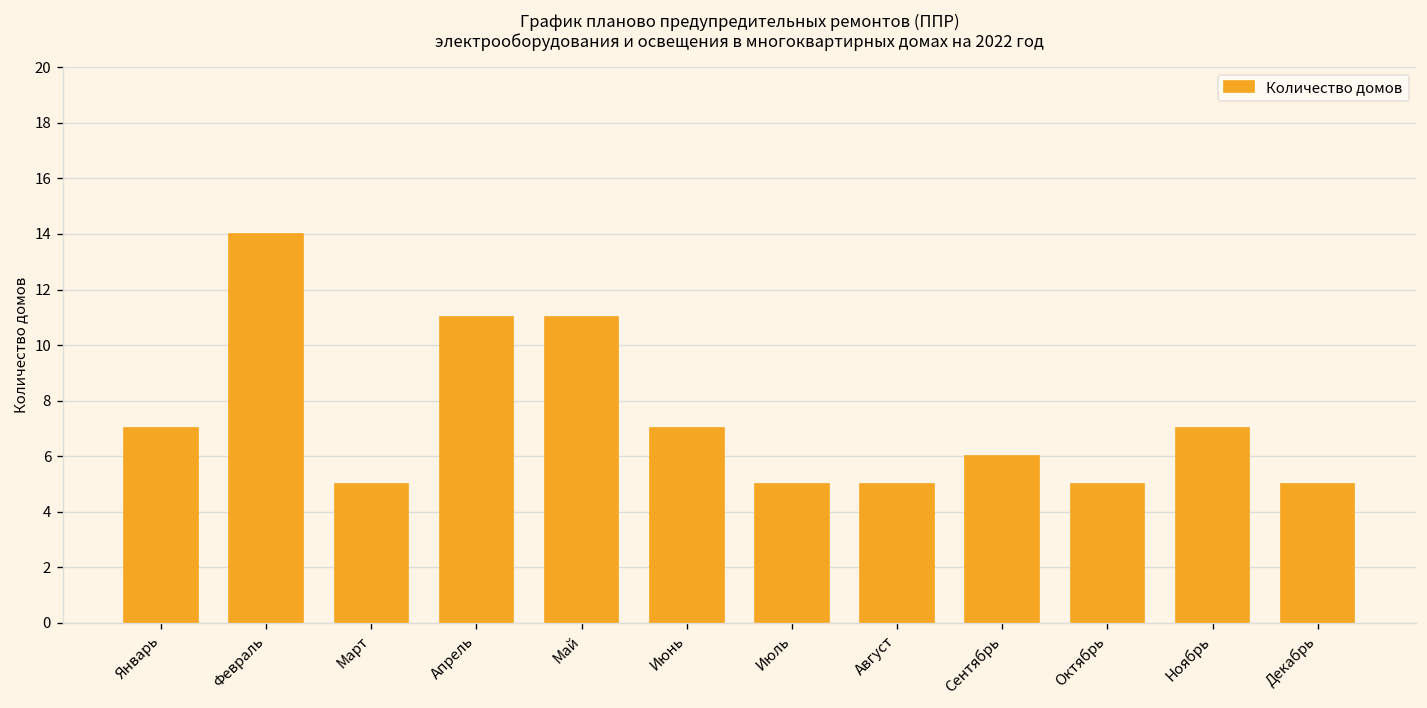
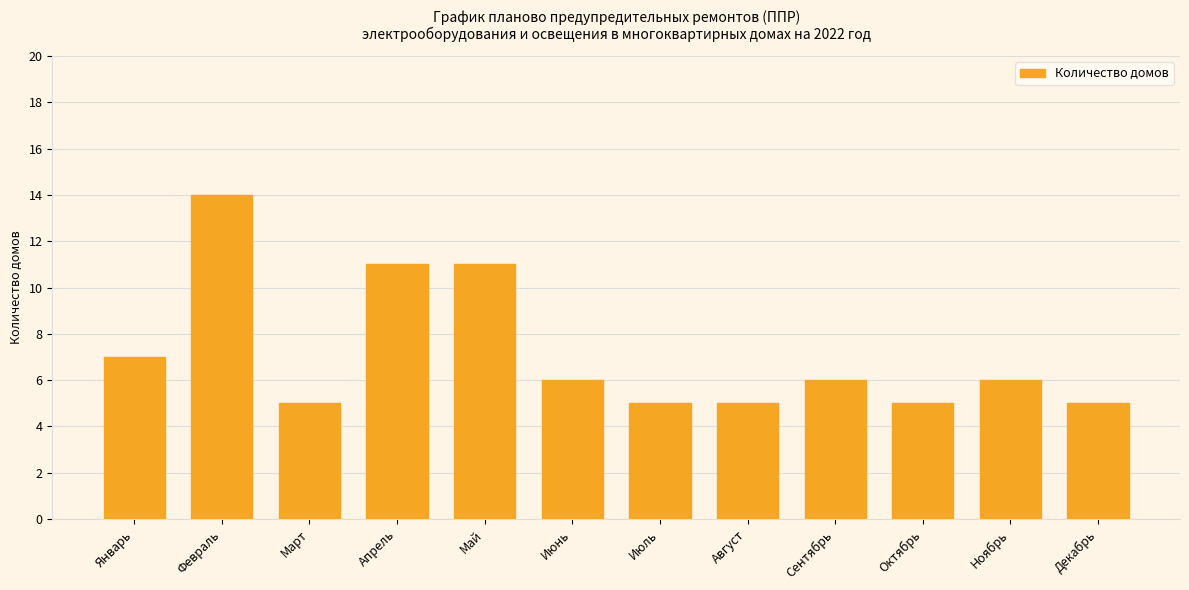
  {
    "Январь": 7,
    "Февраль": 14,
    "Март": 5,
    "Апрель": 11,
    "Май": 11,
-   "Июнь": 7,
+   "Июнь": 6,
    "Июль": 5,
    "Август": 5,
    "Сентябрь": 6,
    "Октябрь": 5,
-   "Ноябрь": 7,
+   "Ноябрь": 6,
    "Декабрь": 5
  }
